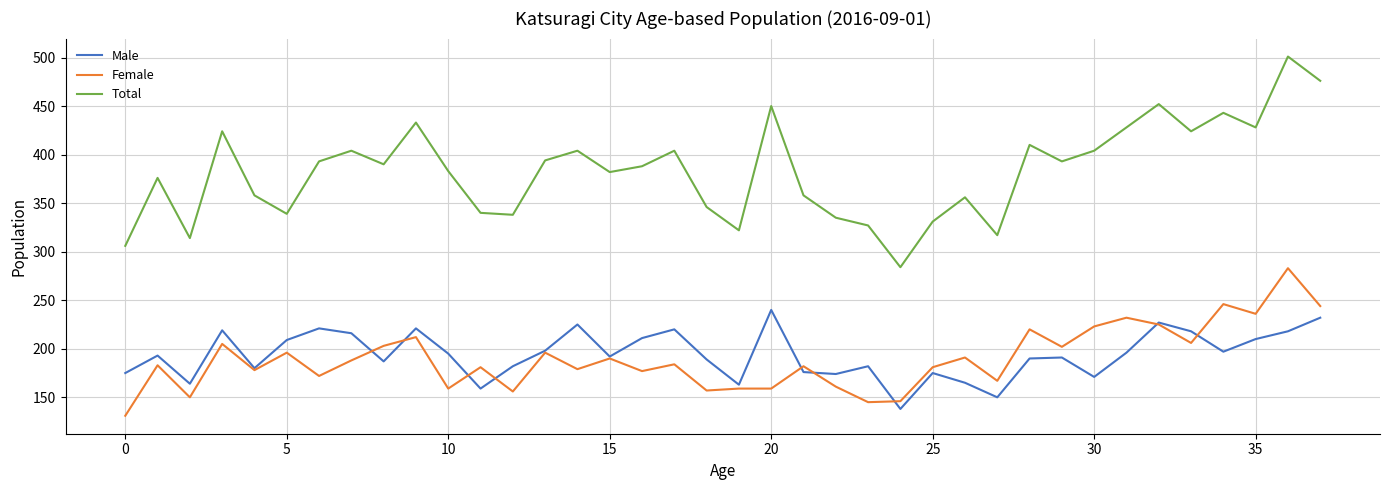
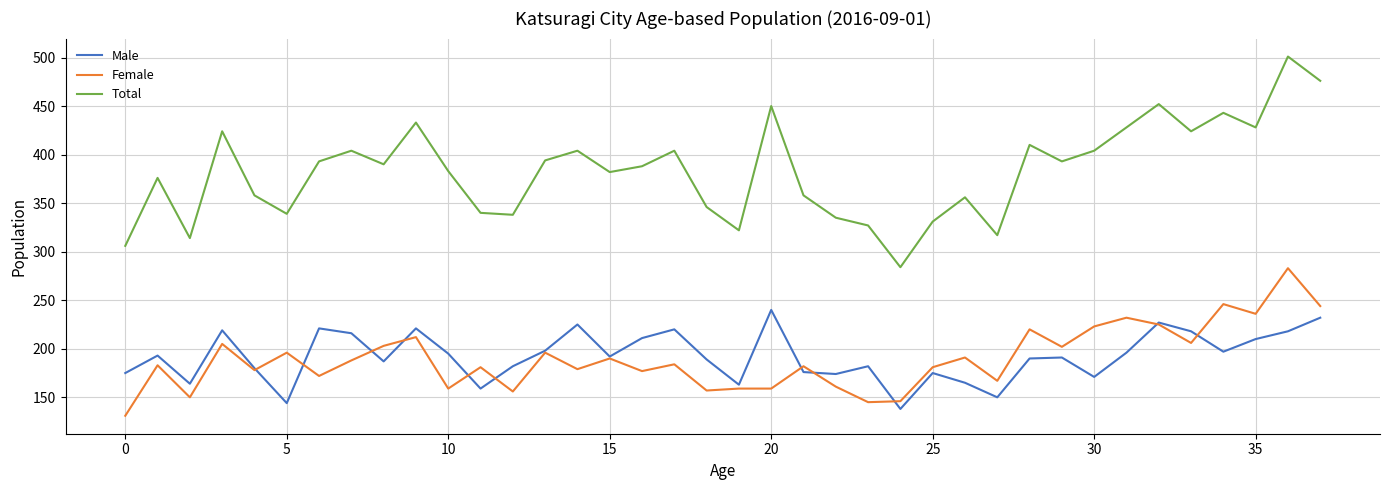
  {
    "Male": {
      "0": 180,
-     "5": 210,
+     "5": 140,
      "10": 200,
      "20": 240,
      "25": 180,
      "30": 170,
      "35": 210
    },
    "Female": {
      "0": 130,
      "5": 200,
      "10": 160,
      "20": 160,
      "25": 180,
      "30": 220,
      "35": 240
    },
    "Total": {
      "0": 310,
      "5": 340,
      "10": 380,
      "15": 380,
      "20": 450,
      "25": 330,
      "30": 400,
      "35": 430
    }
  }
